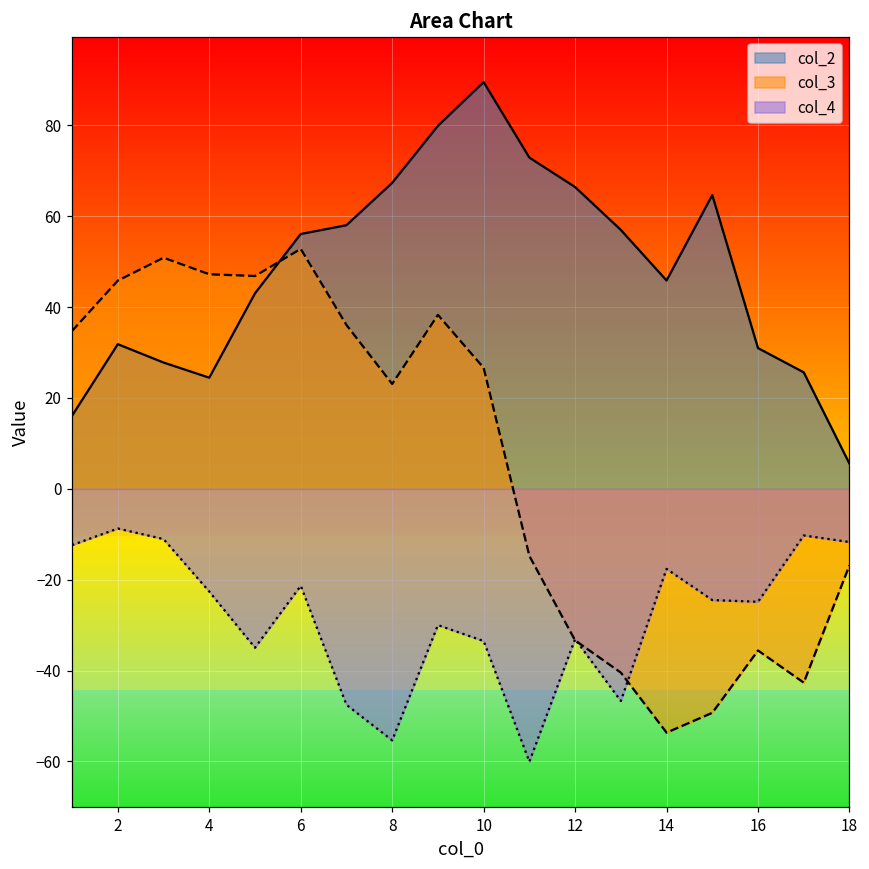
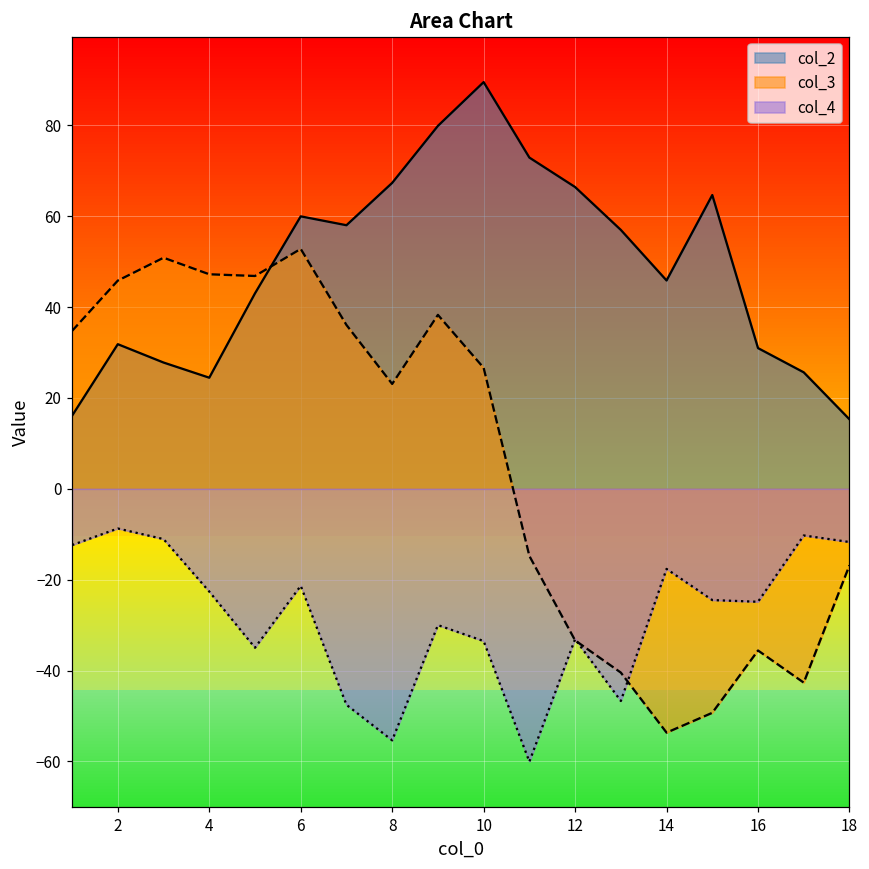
  {
    "col_2": {
      "2": 32,
      "4": 24,
-     "6": 56,
+     "6": 60,
      "8": 67,
      "10": 89,
      "12": 66,
      "14": 46,
      "16": 31,
-     "18": 6
+     "18": 15
    }
  }
